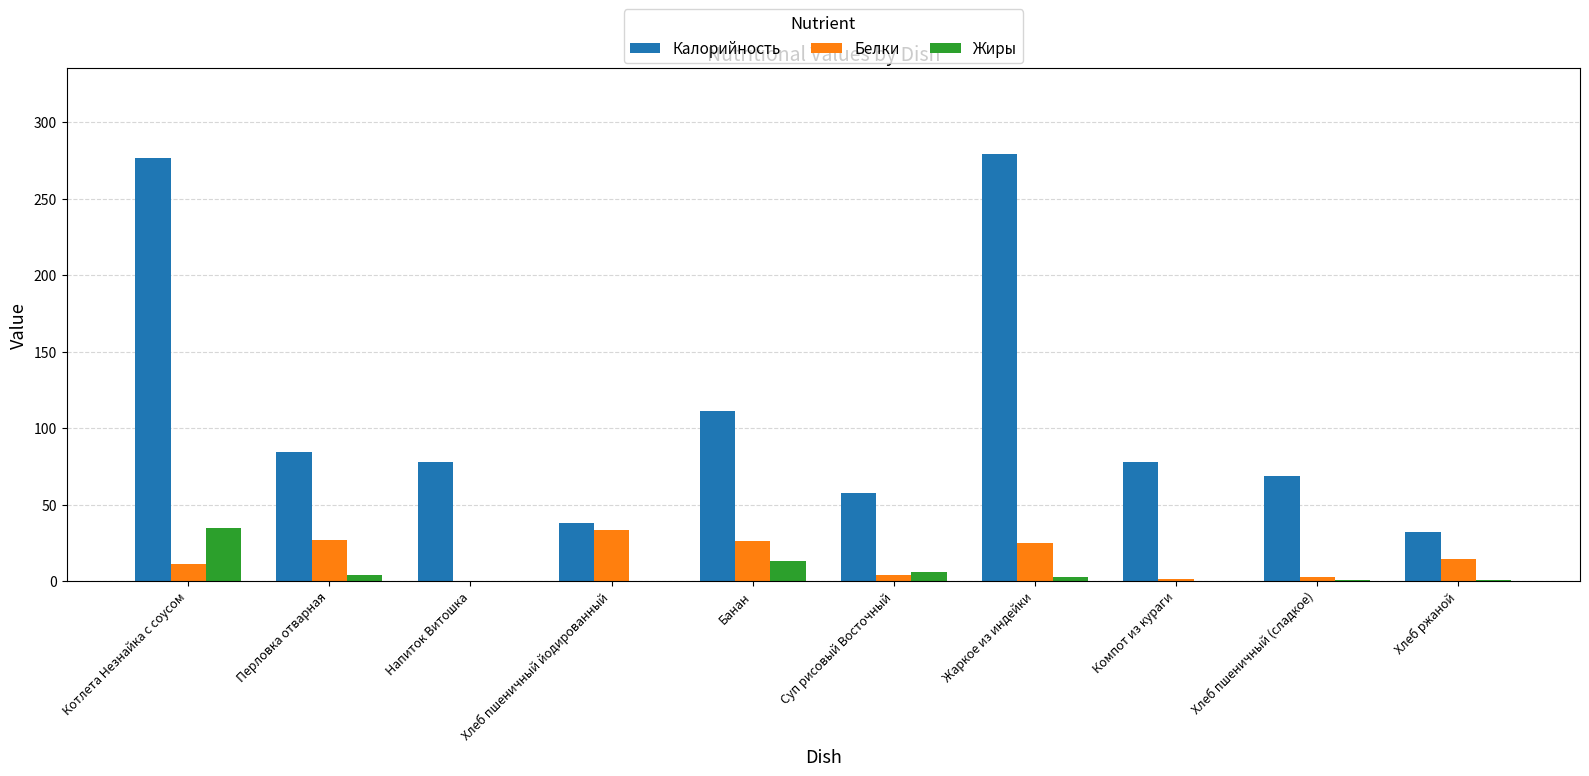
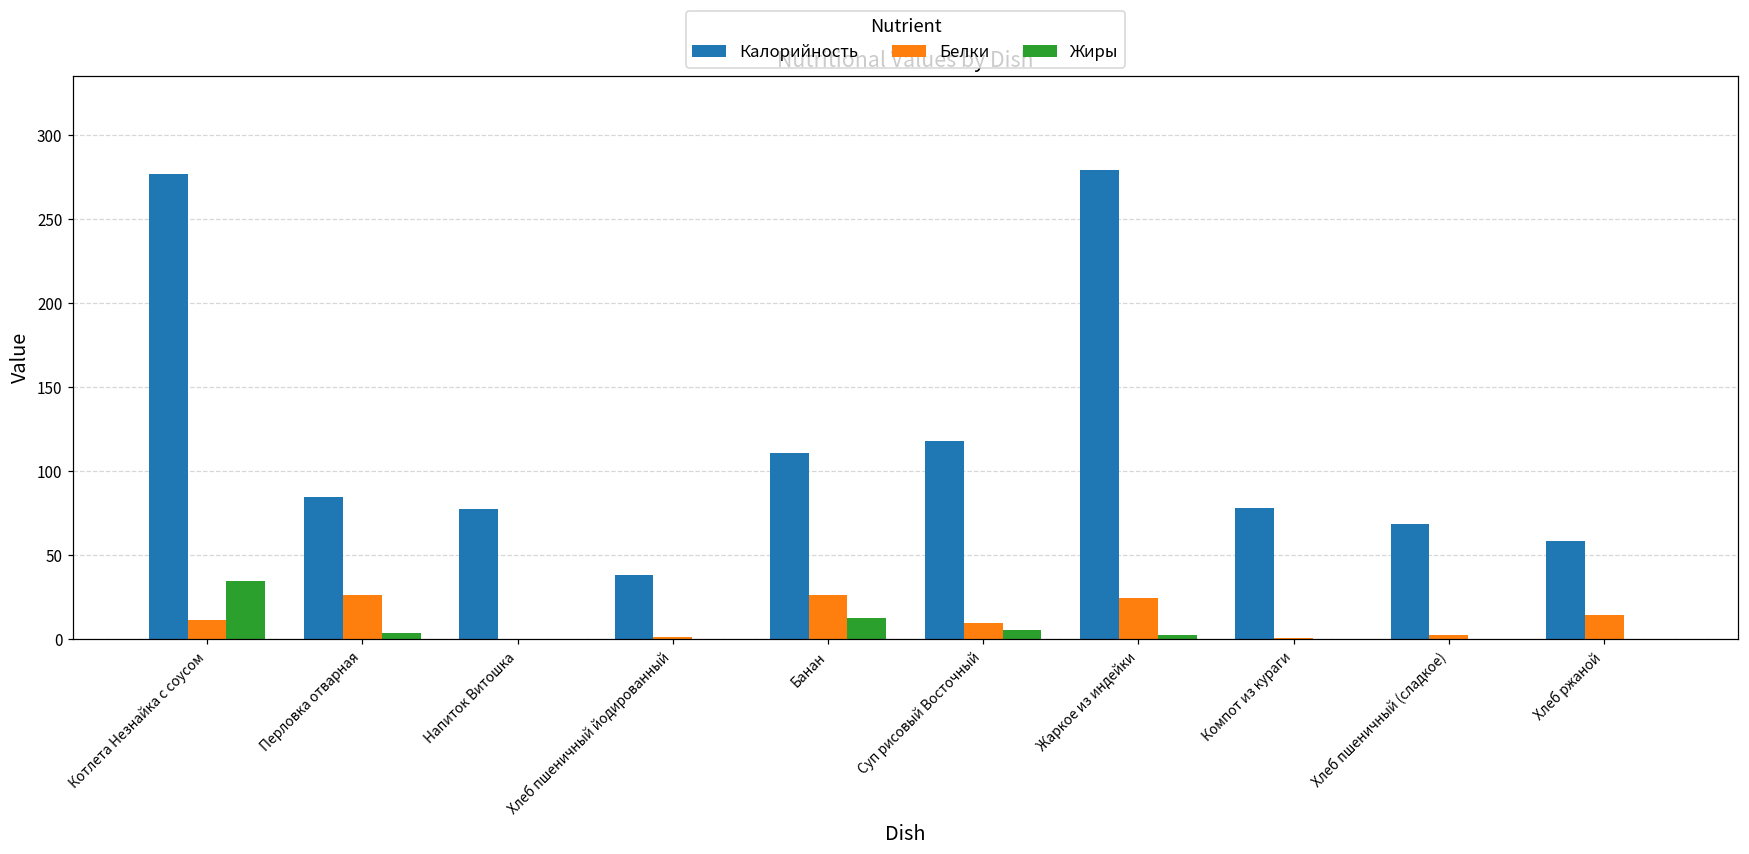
  {
    "Калорийность": {
      "Котлета Незнайка с соусом": 277,
      "Перловка отварная": 85,
      "Напиток Витошка": 78,
      "Хлеб пшеничный йодированный": 38,
      "Банан": 111,
-     "Суп рисовый Восточный": 58,
+     "Суп рисовый Восточный": 118,
      "Жаркое из индейки": 279,
      "Компот из кураги": 78,
      "Хлеб пшеничный (сладкое)": 68,
-     "Хлеб ржаной": 32
+     "Хлеб ржаной": 59
    },
    "Белки": {
      "Котлета Незнайка с соусом": 11,
      "Перловка отварная": 27,
      "Напиток Витошка": 0,
-     "Хлеб пшеничный йодированный": 33,
+     "Хлеб пшеничный йодированный": 2,
      "Банан": 26,
-     "Суп рисовый Восточный": 4,
+     "Суп рисовый Восточный": 10,
      "Жаркое из индейки": 25,
      "Хлеб пшеничный (сладкое)": 3,
      "Хлеб ржаной": 14
    },
    "Жиры": {
      "Котлета Незнайка с соусом": 35,
      "Перловка отварная": 4,
      "Напиток Витошка": 0,
      "Банан": 13,
      "Суп рисовый Восточный": 6,
      "Жаркое из индейки": 3
    }
  }
